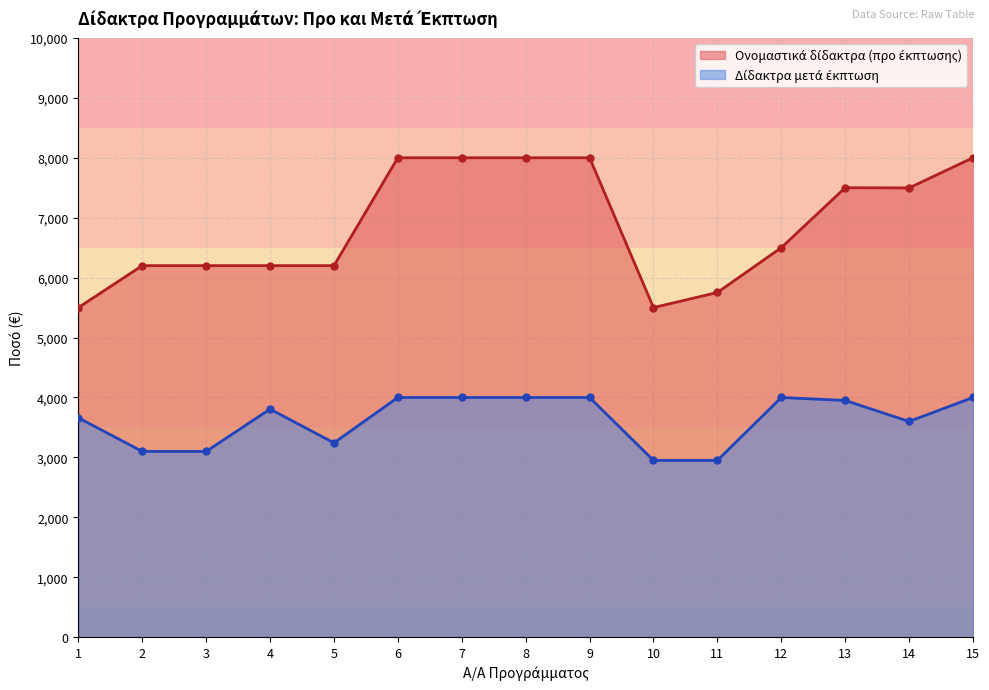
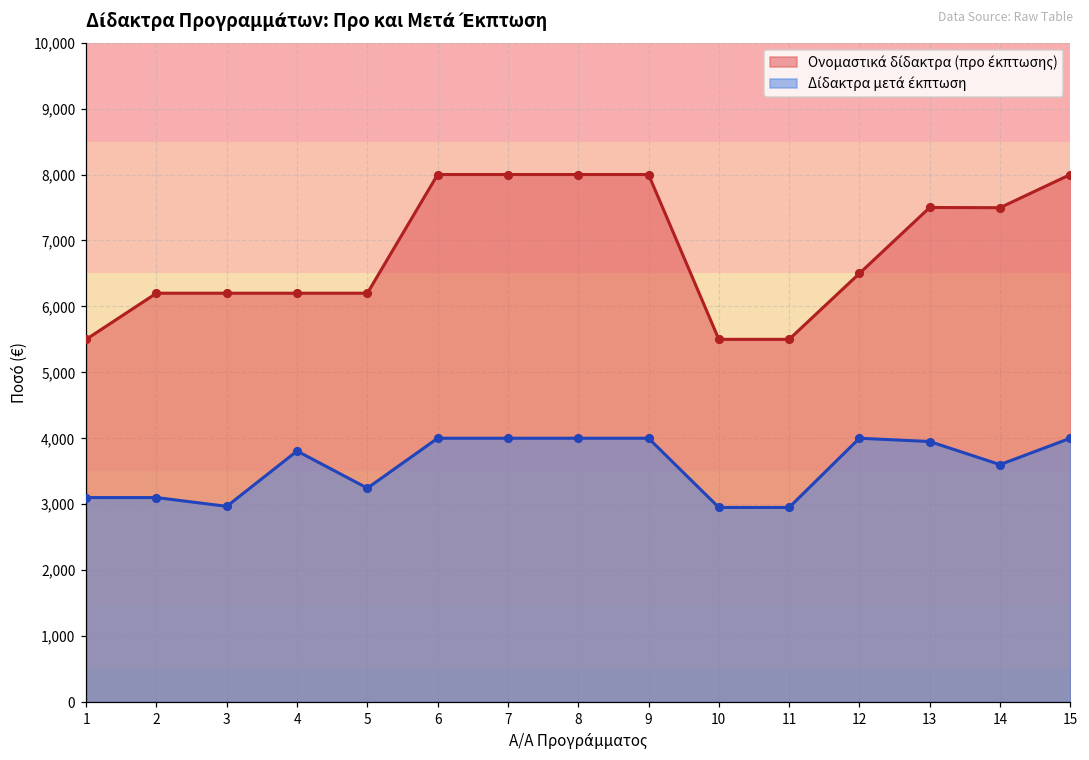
  {
    "Ονομαστικά δίδακτρα (προ έκπτωσης)": {
      "1": "5,500",
      "2": "6,200",
      "3": "6,200",
      "4": "6,200",
      "5": "6,200",
      "6": "8,000",
      "7": "8,000",
      "8": "8,000",
      "9": "8,000",
      "10": "5,500",
-     "11": "5,800",
+     "11": "5,500",
      "12": "6,500",
      "13": "7,500",
      "14": "7,500",
      "15": "8,000"
    },
    "Δίδακτρα μετά έκπτωση": {
-     "1": "3,700",
+     "1": "3,100",
      "2": "3,100",
-     "3": "3,100",
+     "3": "3,000",
      "4": "3,800",
      "5": "3,200",
      "6": "4,000",
      "7": "4,000",
      "8": "4,000",
      "9": "4,000",
      "10": "3,000",
      "11": "3,000",
      "12": "4,000",
      "13": "4,000",
      "14": "3,600",
      "15": "4,000"
    }
  }
